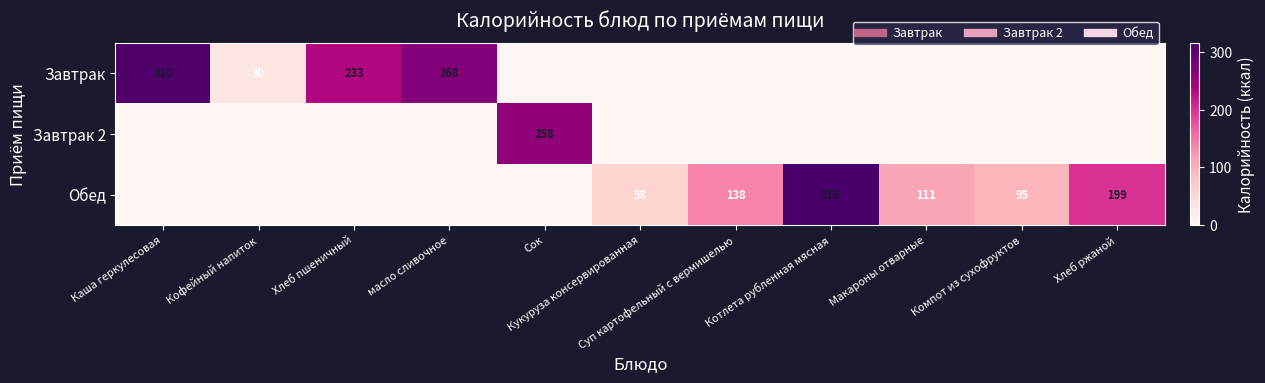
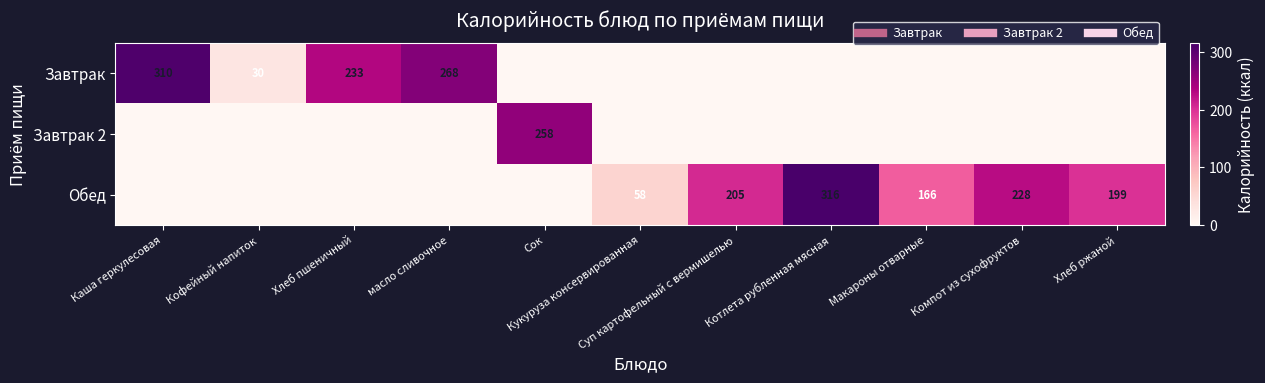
  {
    "Завтрак": {
      "Каша геркулесовая": 310,
      "Хлеб пшеничный": 233,
      "масло сливочное": 268
    },
    "Завтрак 2": {
      "Сок": 258
    },
    "Обед": {
-     "Суп картофельный с вермишелью": 138,
+     "Суп картофельный с вермишелью": 205,
      "Котлета рубленная мясная": 316,
-     "Макароны отварные": 111,
-     "Компот из сухофруктов": 95,
+     "Макароны отварные": 166,
+     "Компот из сухофруктов": 228,
      "Хлеб ржаной": 199
    }
  }
